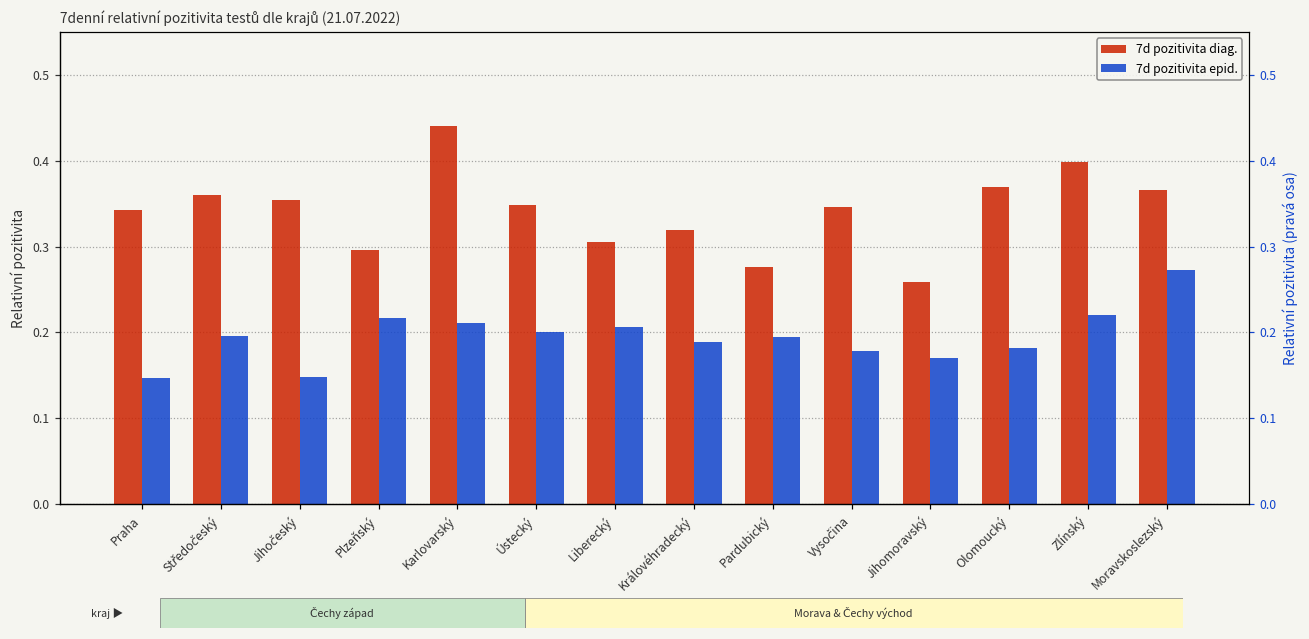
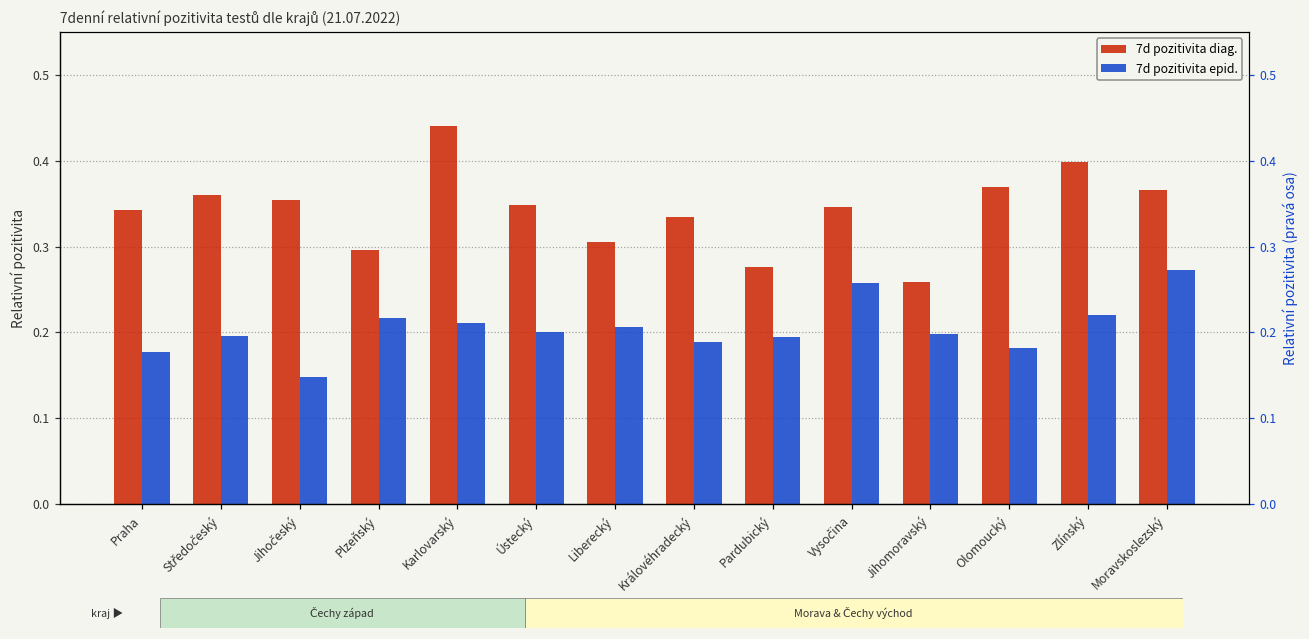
  {
    "7d pozitivita diag.": {
      "Praha": 0.34,
      "Středočeský": 0.36,
      "Jihočeský": 0.35,
      "Plzeňský": 0.30,
      "Karlovarský": 0.44,
      "Ústecký": 0.35,
      "Liberecký": 0.31,
-     "Královéhradecký": 0.32,
+     "Královéhradecký": 0.33,
      "Pardubický": 0.28,
      "Vysočina": 0.35,
      "Jihomoravský": 0.26,
      "Olomoucký": 0.37,
      "Zlínský": 0.40,
      "Moravskoslezský": 0.37
    },
    "7d pozitivita epid.": {
-     "Praha": 0.15,
+     "Praha": 0.18,
      "Středočeský": 0.20,
      "Jihočeský": 0.15,
      "Plzeňský": 0.22,
      "Karlovarský": 0.21,
      "Ústecký": 0.20,
      "Liberecký": 0.21,
      "Královéhradecký": 0.19,
      "Pardubický": 0.19,
-     "Vysočina": 0.18,
-     "Jihomoravský": 0.17,
+     "Vysočina": 0.26,
+     "Jihomoravský": 0.20,
      "Olomoucký": 0.18,
      "Zlínský": 0.22,
      "Moravskoslezský": 0.27
    }
  }
